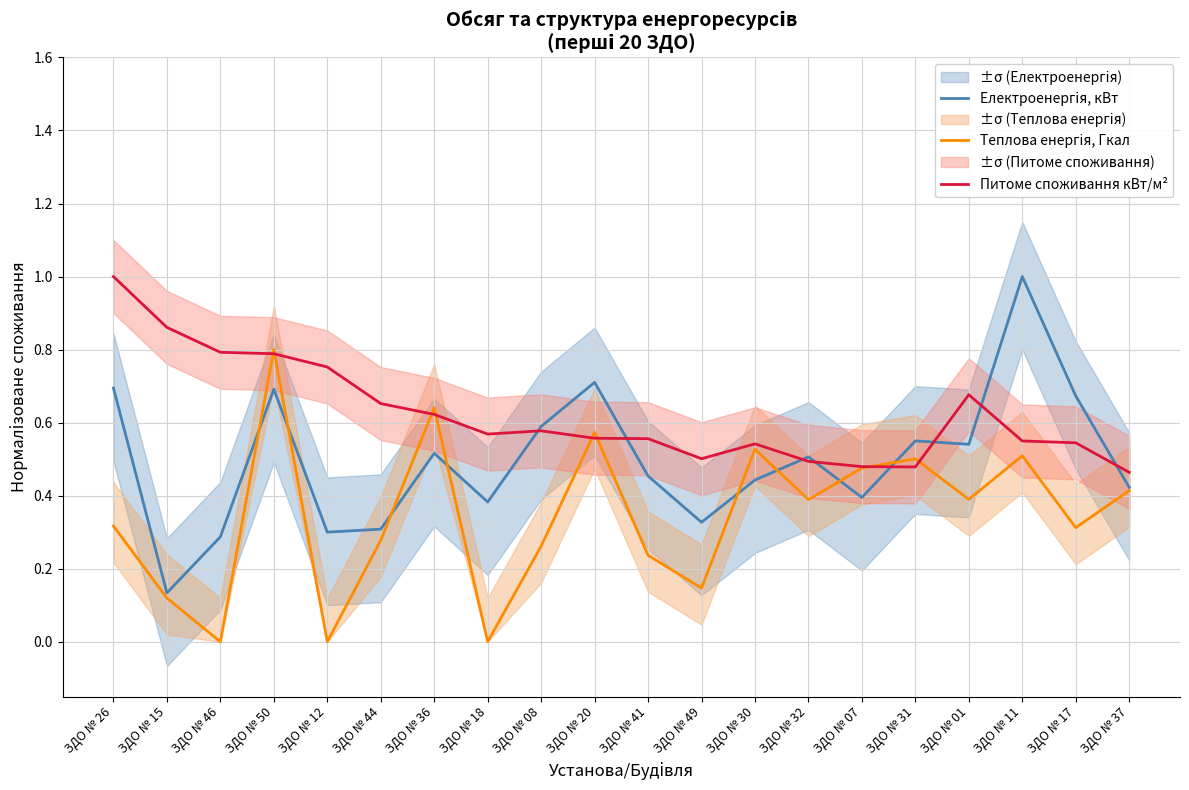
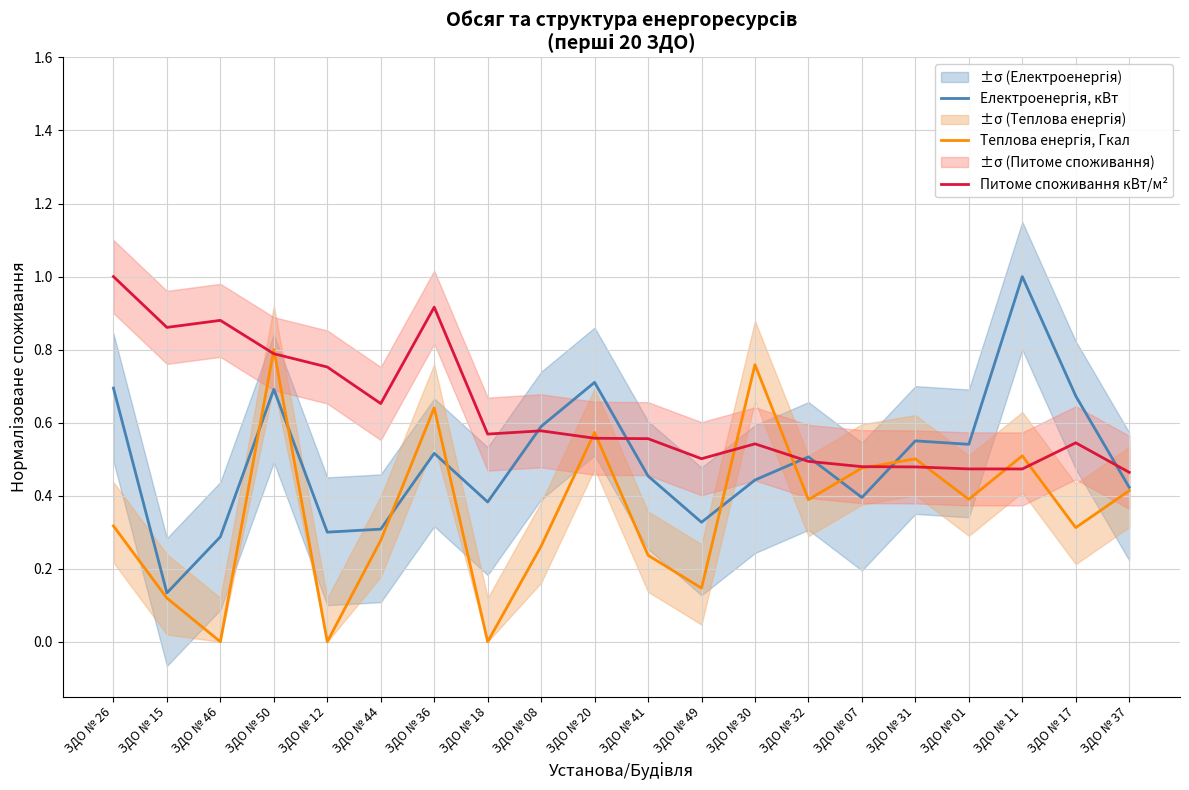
  {
    "Теплова енергія, Гкал": {
      "ЗДО № 26": 0.32,
      "ЗДО № 15": 0.12,
      "ЗДО № 46": 0.00,
      "ЗДО № 50": 0.80,
      "ЗДО № 12": 0.00,
      "ЗДО № 44": 0.28,
      "ЗДО № 36": 0.64,
      "ЗДО № 18": 0.00,
      "ЗДО № 08": 0.26,
      "ЗДО № 20": 0.57,
      "ЗДО № 41": 0.24,
      "ЗДО № 49": 0.15,
-     "ЗДО № 30": 0.53,
+     "ЗДО № 30": 0.76,
      "ЗДО № 32": 0.39,
      "ЗДО № 31": 0.50,
      "ЗДО № 01": 0.39,
      "ЗДО № 11": 0.51,
      "ЗДО № 17": 0.31,
      "ЗДО № 37": 0.41
    },
    "Питоме споживання кВт/м²": {
      "ЗДО № 26": 1.00,
      "ЗДО № 15": 0.86,
-     "ЗДО № 46": 0.79,
+     "ЗДО № 46": 0.88,
      "ЗДО № 50": 0.79,
      "ЗДО № 12": 0.75,
      "ЗДО № 44": 0.65,
-     "ЗДО № 36": 0.62,
+     "ЗДО № 36": 0.92,
      "ЗДО № 18": 0.57,
      "ЗДО № 08": 0.58,
      "ЗДО № 20": 0.56,
      "ЗДО № 41": 0.56,
      "ЗДО № 49": 0.50,
      "ЗДО № 30": 0.54,
      "ЗДО № 32": 0.49,
      "ЗДО № 31": 0.48,
-     "ЗДО № 01": 0.68,
-     "ЗДО № 11": 0.55,
+     "ЗДО № 01": 0.47,
+     "ЗДО № 11": 0.47,
      "ЗДО № 17": 0.54,
      "ЗДО № 37": 0.46
    }
  }
